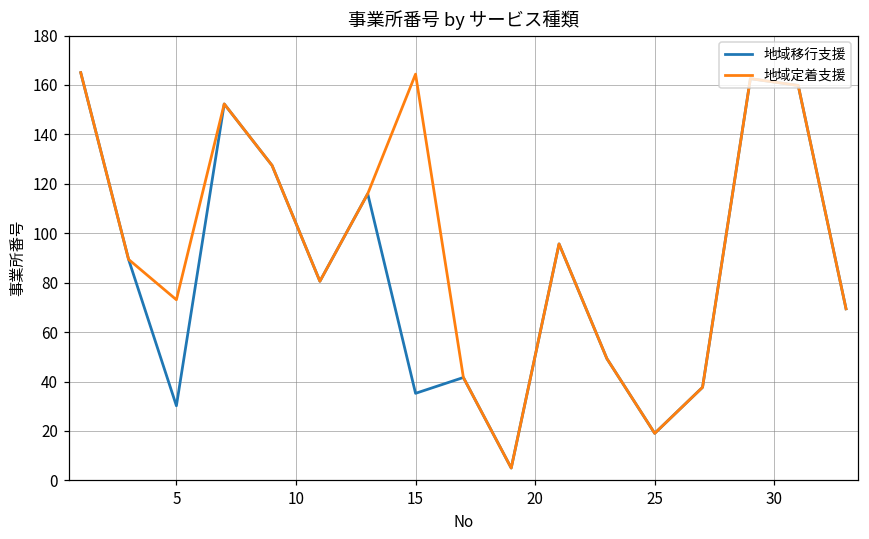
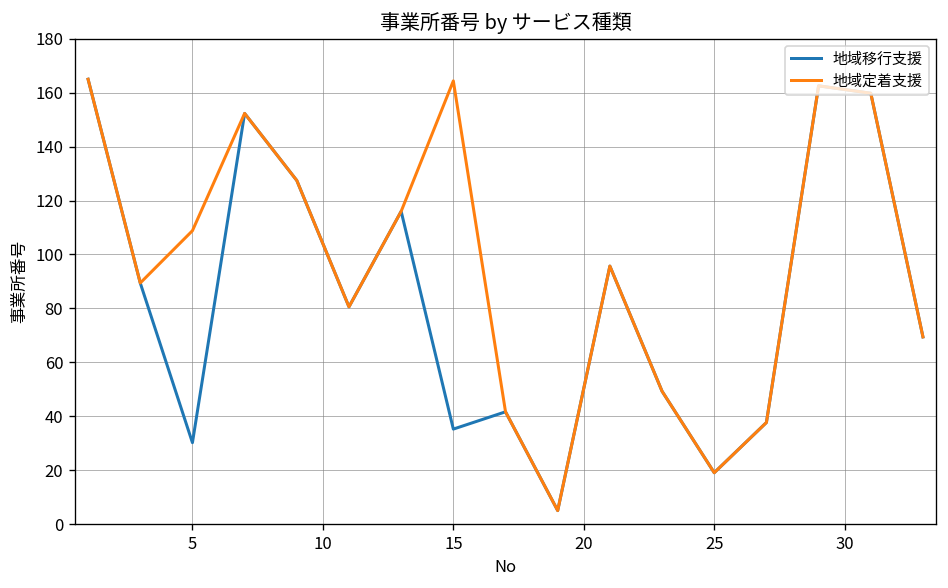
  {
    "地域移行支援": {
      "5": 30,
      "15": 35
    },
    "地域定着支援": {
-     "5": 73,
+     "5": 109,
      "15": 164
    }
  }
